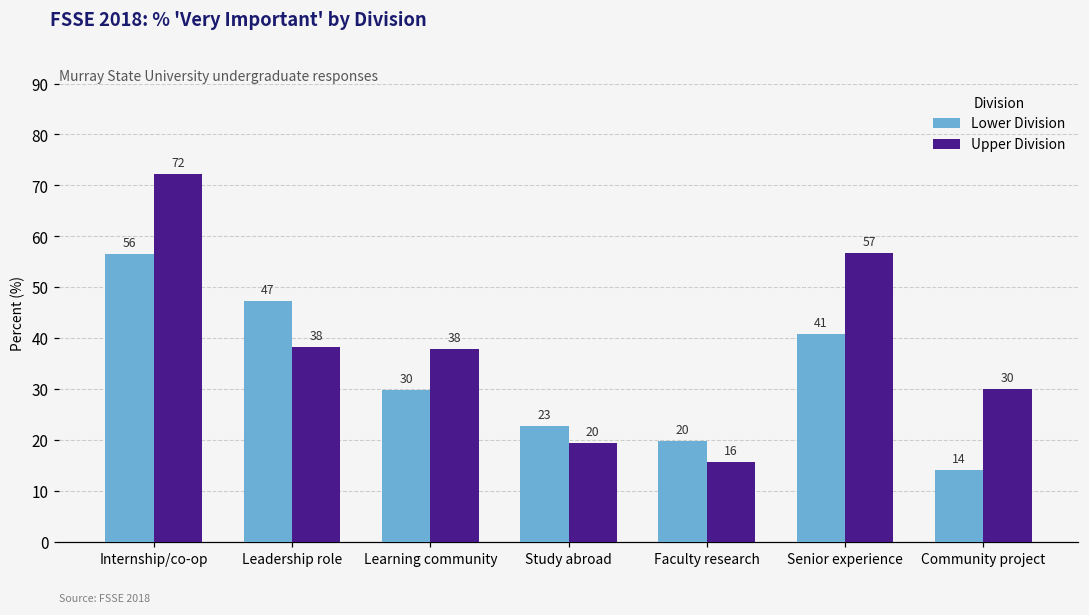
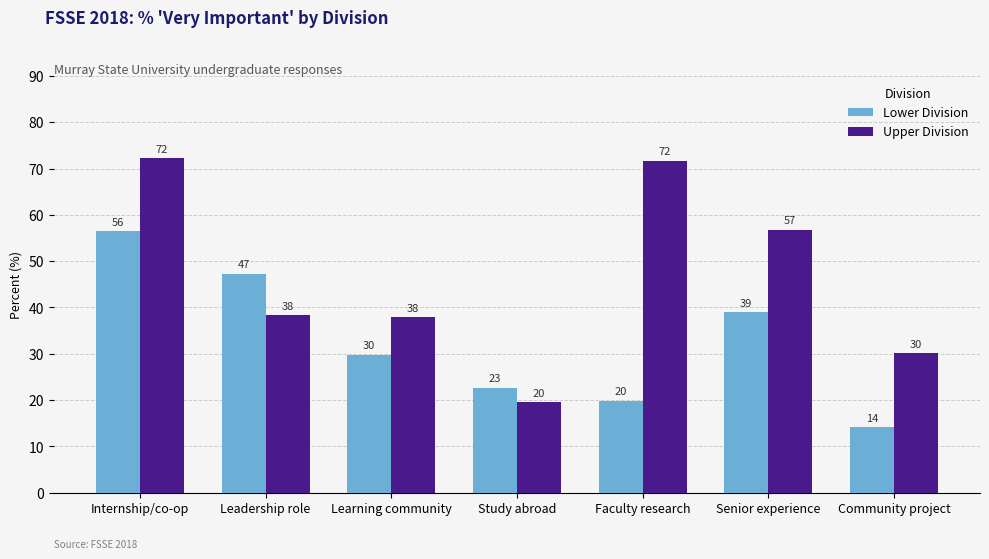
  {
    "Lower Division": {
      "Internship/co-op": 56,
      "Leadership role": 47,
      "Learning community": 30,
      "Study abroad": 23,
      "Faculty research": 20,
-     "Senior experience": 41,
+     "Senior experience": 39,
      "Community project": 14
    },
    "Upper Division": {
      "Internship/co-op": 72,
      "Leadership role": 38,
      "Learning community": 38,
      "Study abroad": 20,
-     "Faculty research": 16,
+     "Faculty research": 72,
      "Senior experience": 57,
      "Community project": 30
    }
  }
